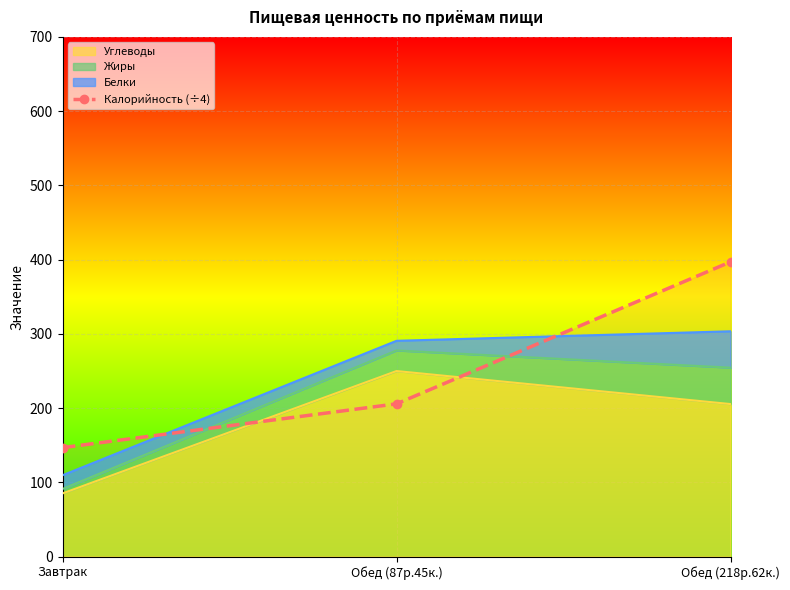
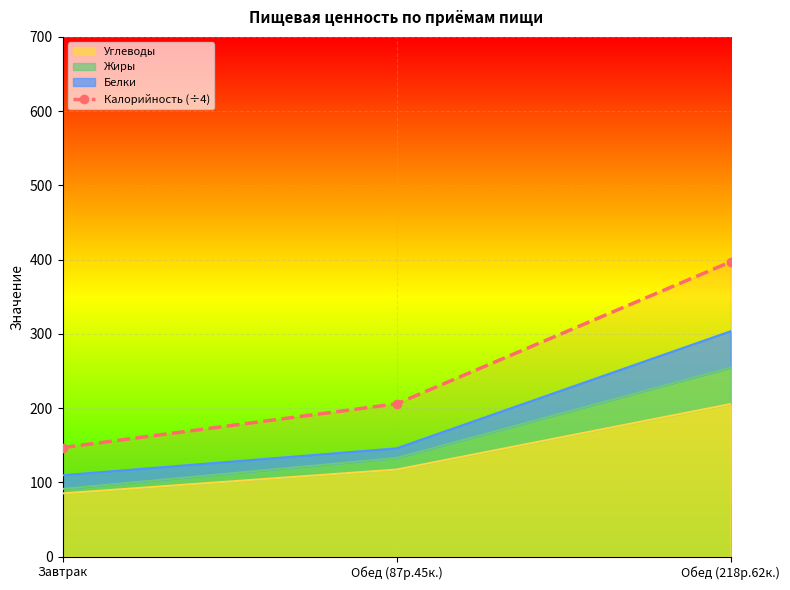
  {
    "Углеводы": {
      "Завтрак": 90,
-     "Обед (87р.45к.)": 250,
+     "Обед (87р.45к.)": 120,
      "Обед (218р.62к.)": 210
    },
    "Жиры": {
      "Завтрак": 10,
-     "Обед (87р.45к.)": 30,
+     "Обед (87р.45к.)": 20,
      "Обед (218р.62к.)": 50
    },
    "Белки": {
      "Завтрак": 20,
      "Обед (87р.45к.)": 10,
      "Обед (218р.62к.)": 50
    },
    "Калорийность (÷4)": {
      "Завтрак": 150,
      "Обед (87р.45к.)": 210,
      "Обед (218р.62к.)": 400
    }
  }
